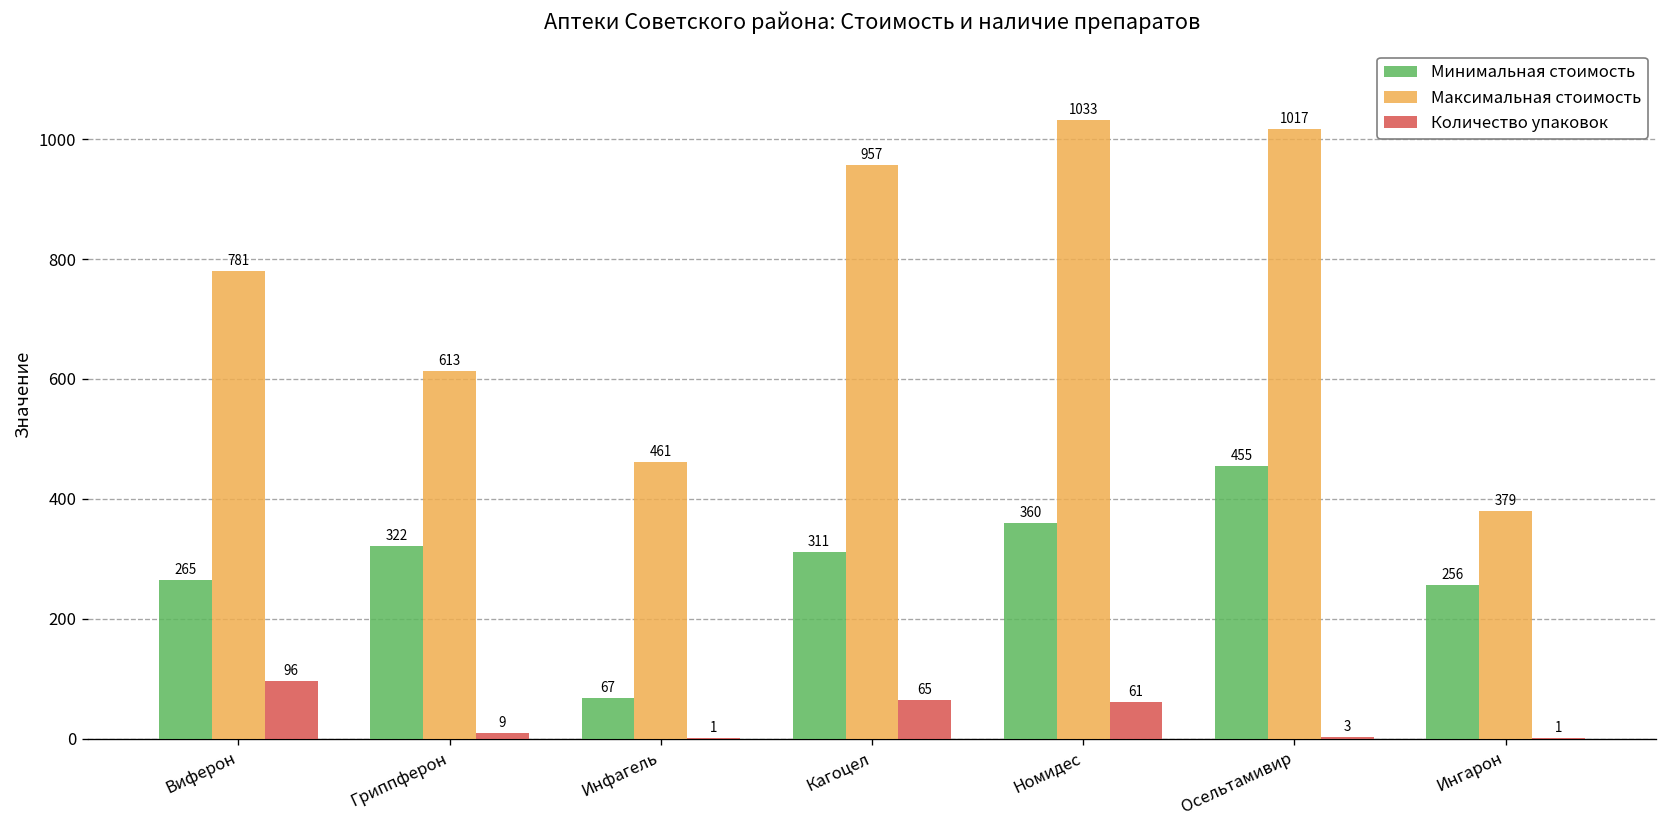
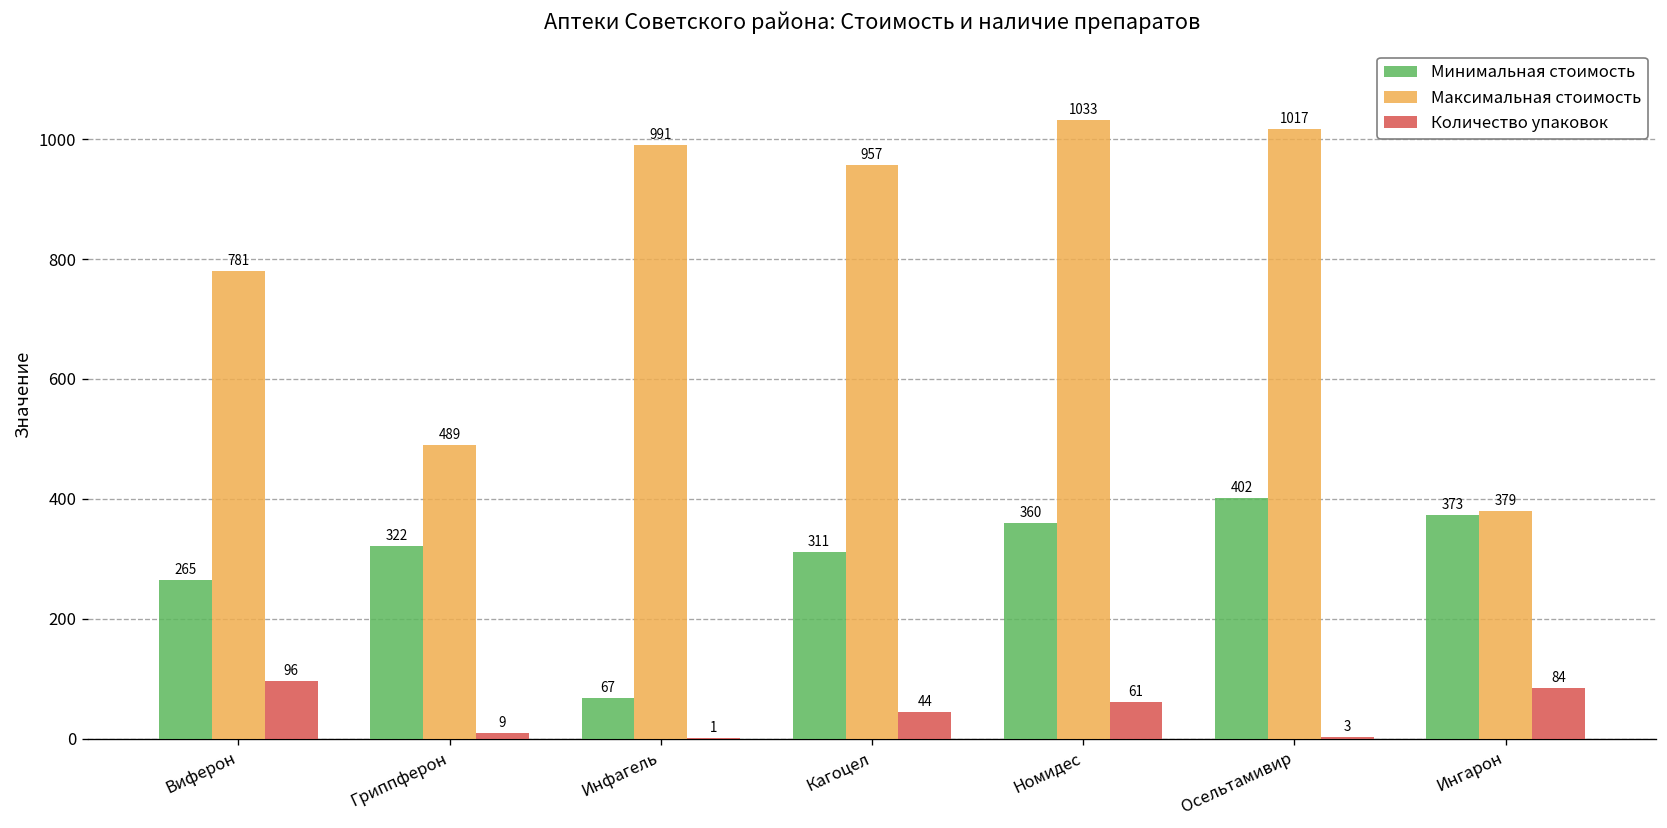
  {
    "Минимальная стоимость": {
      "Виферон": 265,
      "Гриппферон": 322,
      "Инфагель": 67,
      "Кагоцел": 311,
      "Номидес": 360,
-     "Осельтамивир": 455,
-     "Ингарон": 256
+     "Осельтамивир": 402,
+     "Ингарон": 373
    },
    "Максимальная стоимость": {
      "Виферон": 781,
-     "Гриппферон": 613,
-     "Инфагель": 461,
+     "Гриппферон": 489,
+     "Инфагель": 991,
      "Кагоцел": 957,
      "Номидес": 1033,
      "Осельтамивир": 1017,
      "Ингарон": 379
    },
    "Количество упаковок": {
      "Виферон": 96,
      "Гриппферон": 9,
      "Инфагель": 1,
-     "Кагоцел": 65,
+     "Кагоцел": 44,
      "Номидес": 61,
      "Осельтамивир": 3,
-     "Ингарон": 1
+     "Ингарон": 84
    }
  }
